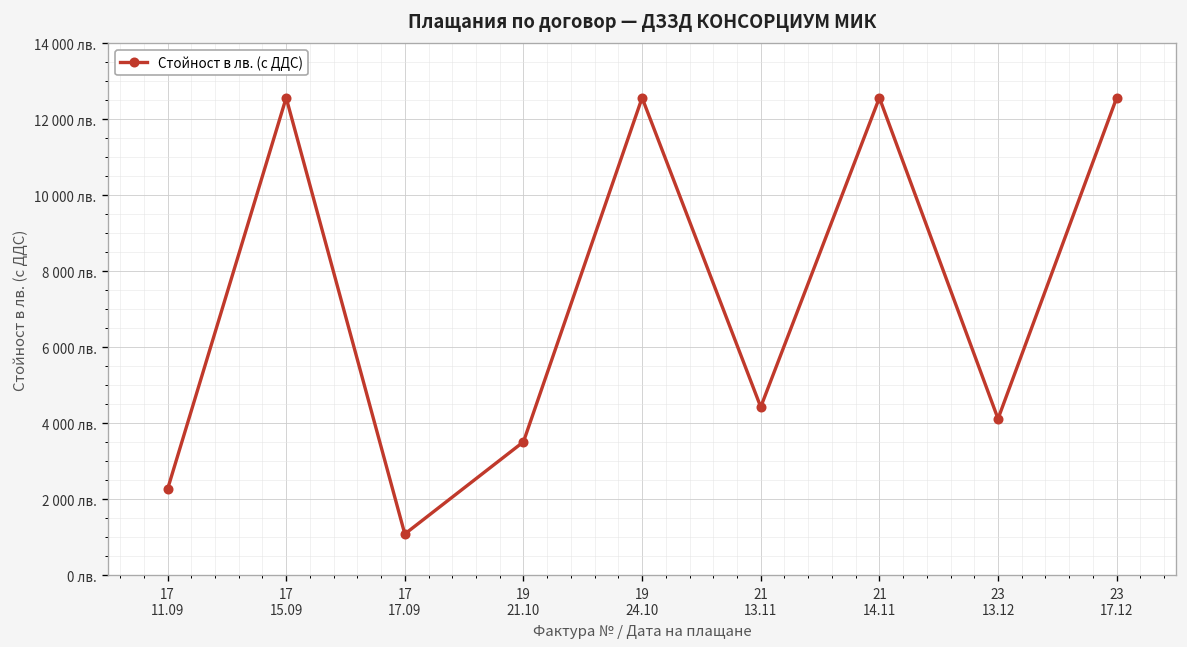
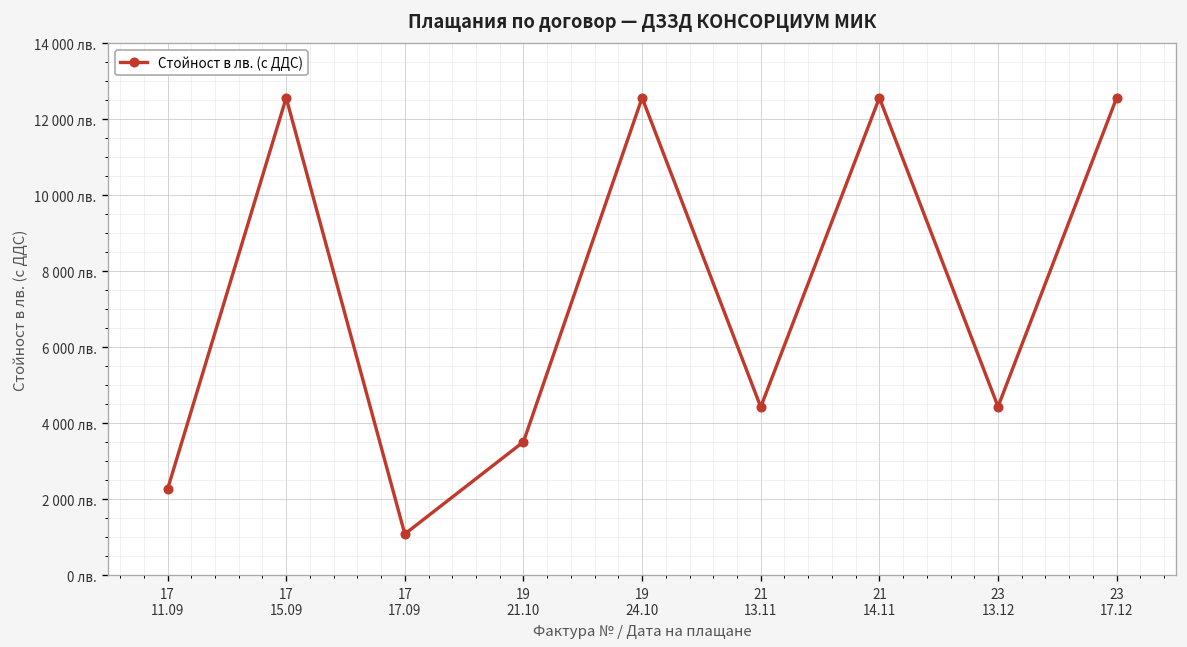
  {
    "17 11.09": "2300 лв.",
    "17 15.09": "12600 лв.",
    "17 17.09": "1100 лв.",
    "19 21.10": "3500 лв.",
    "19 24.10": "12600 лв.",
    "21 13.11": "4400 лв.",
    "21 14.11": "12600 лв.",
-   "23 13.12": "4100 лв.",
+   "23 13.12": "4400 лв.",
    "23 17.12": "12600 лв."
  }
